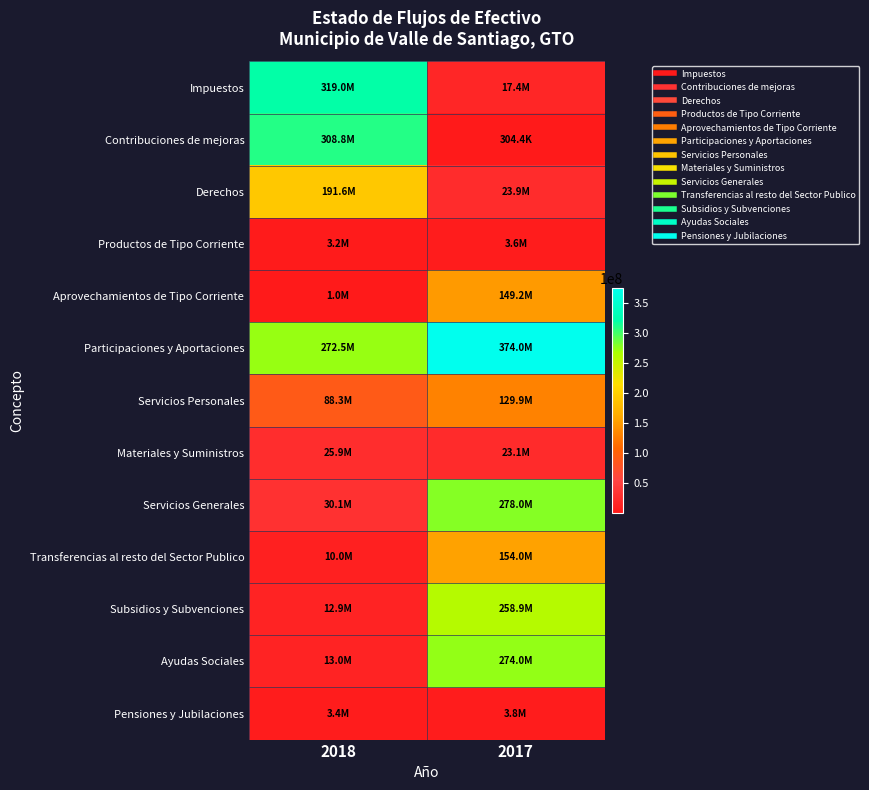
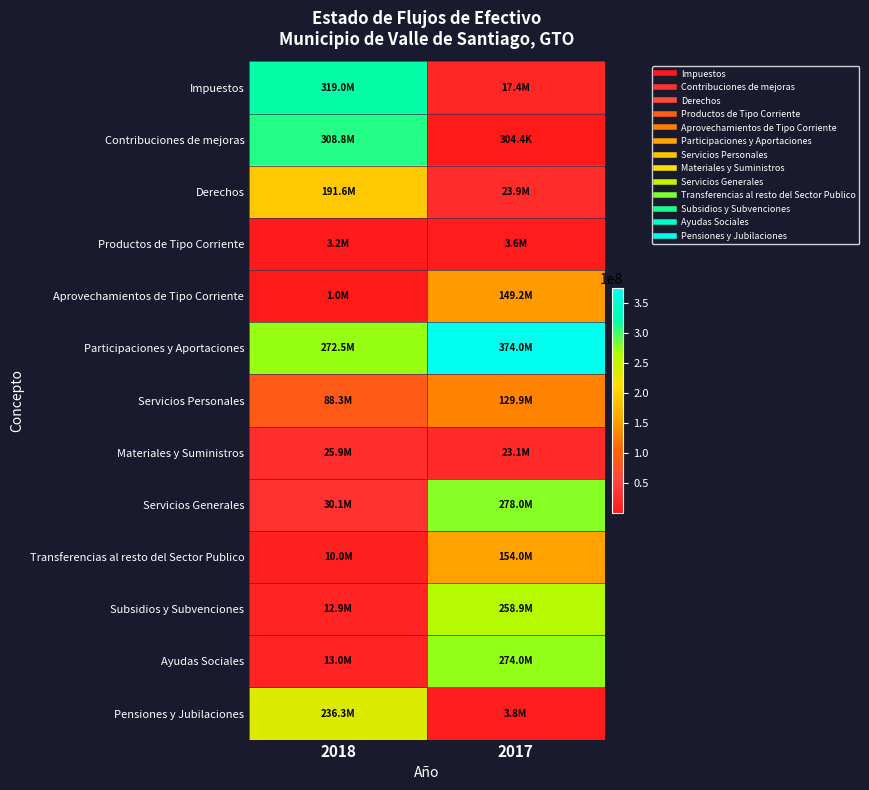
  {
    "Impuestos": {
      "2018": "319.0M",
      "2017": "17.4M"
    },
    "Contribuciones de mejoras": {
      "2018": "308.8M",
      "2017": "304.4K"
    },
    "Derechos": {
      "2018": "191.6M",
      "2017": "23.9M"
    },
    "Productos de Tipo Corriente": {
      "2018": "3.2M",
      "2017": "3.6M"
    },
    "Aprovechamientos de Tipo Corriente": {
      "2018": "1.0M",
      "2017": "149.2M"
    },
    "Participaciones y Aportaciones": {
      "2018": "272.5M",
      "2017": "374.0M"
    },
    "Servicios Personales": {
      "2018": "88.3M",
      "2017": "129.9M"
    },
    "Materiales y Suministros": {
      "2018": "25.9M",
      "2017": "23.1M"
    },
    "Servicios Generales": {
      "2018": "30.1M",
      "2017": "278.0M"
    },
    "Transferencias al resto del Sector Publico": {
      "2018": "10.0M",
      "2017": "154.0M"
    },
    "Subsidios y Subvenciones": {
      "2018": "12.9M",
      "2017": "258.9M"
    },
    "Ayudas Sociales": {
      "2018": "13.0M",
      "2017": "274.0M"
    },
    "Pensiones y Jubilaciones": {
-     "2018": "3.4M",
+     "2018": "236.3M",
      "2017": "3.8M"
    }
  }
